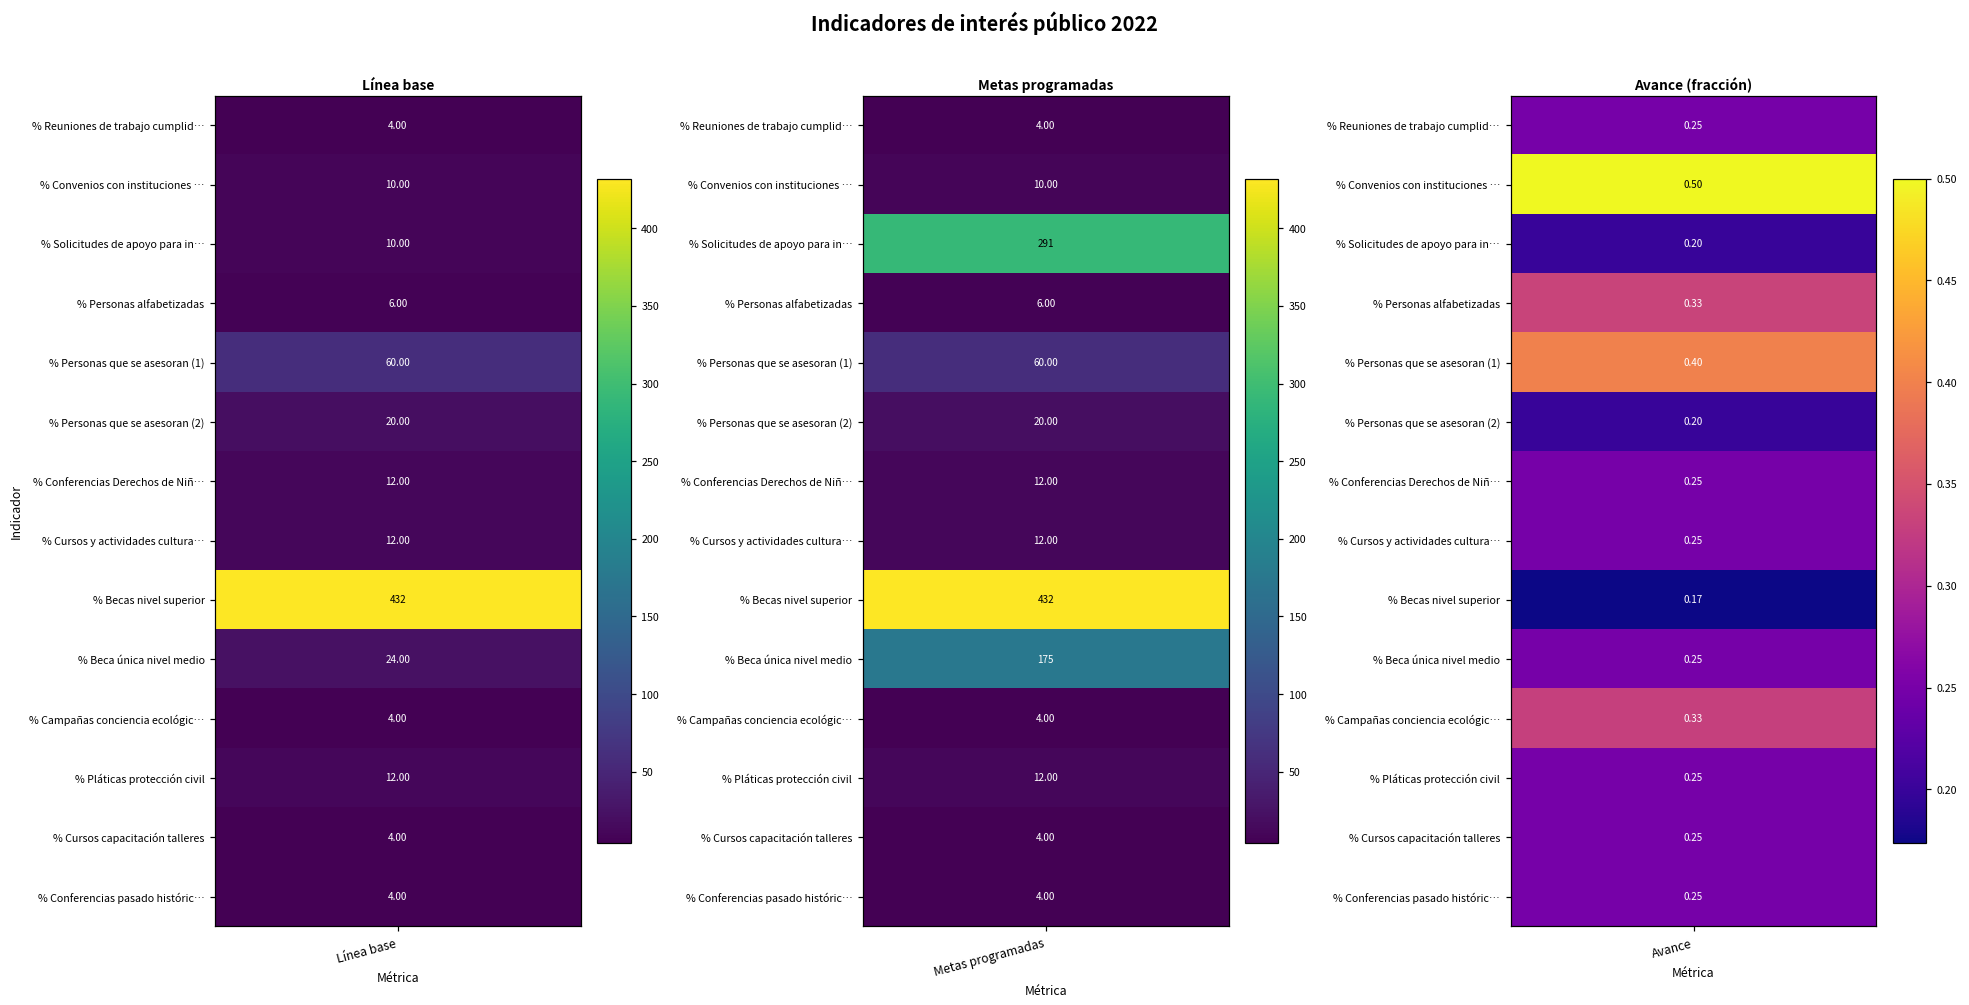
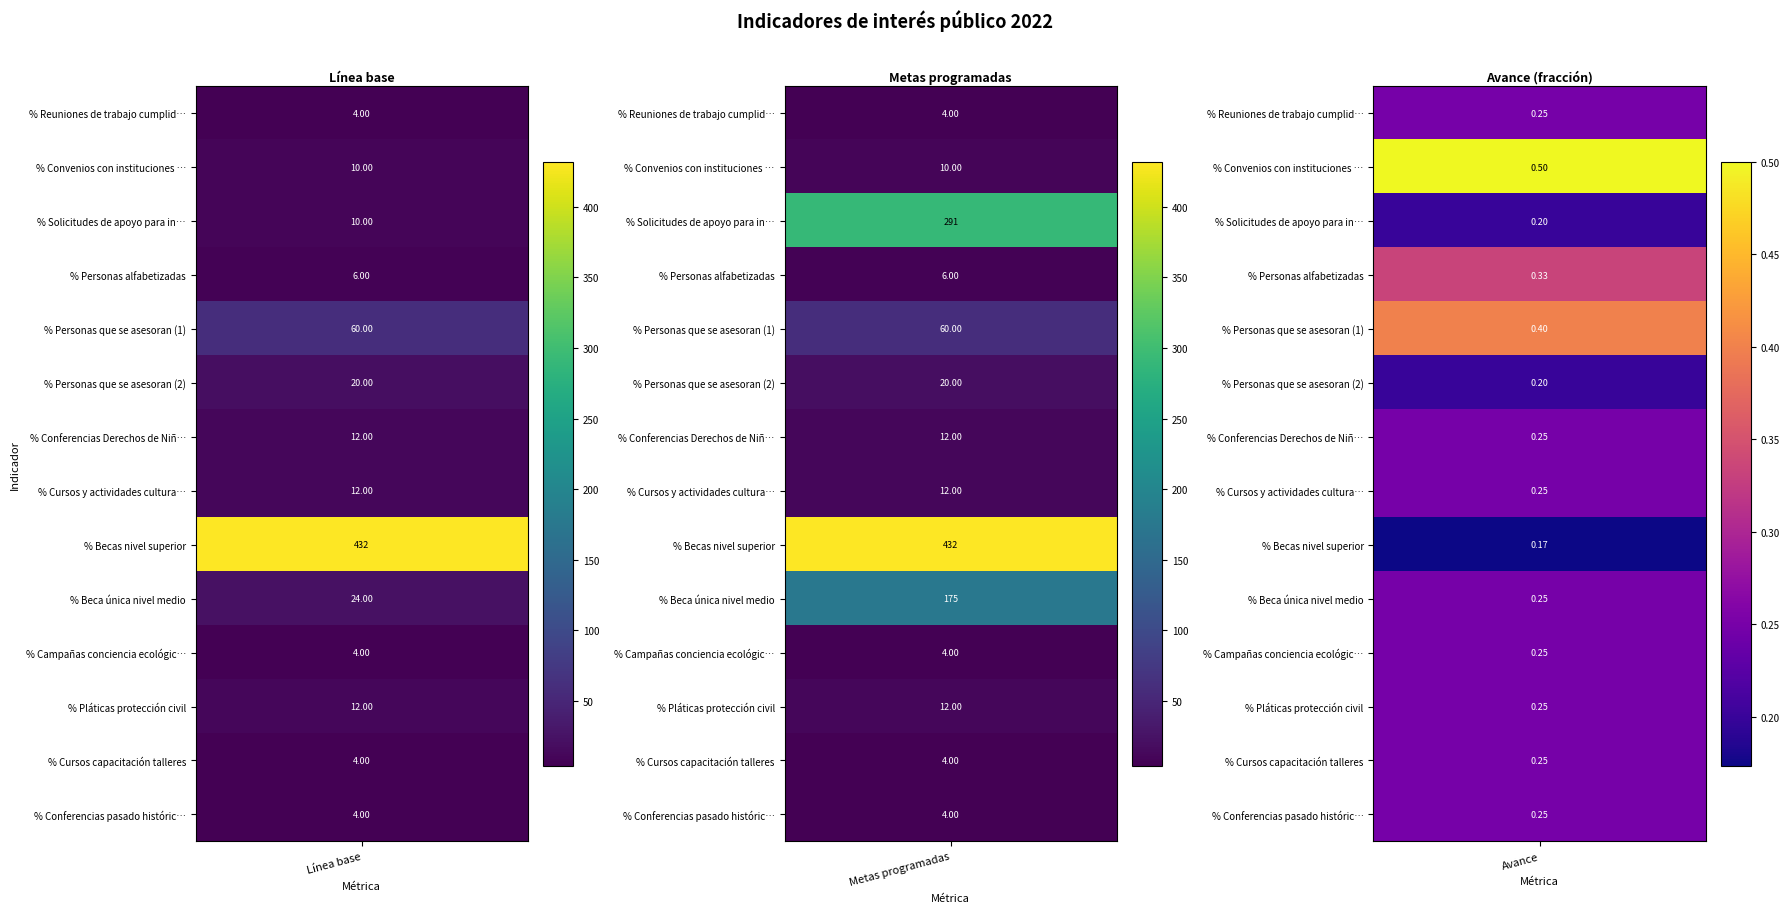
  {
    "Línea base": {
      "% Reuniones de trabajo cumplid…": {
        "Línea base": 4.00
      },
      "% Convenios con instituciones …": {
        "Línea base": 10.00
      },
      "% Solicitudes de apoyo para in…": {
        "Línea base": 10.00
      },
      "% Personas alfabetizadas": {
        "Línea base": 6.00
      },
      "% Personas que se asesoran (1)": {
        "Línea base": 60.00
      },
      "% Personas que se asesoran (2)": {
        "Línea base": 20.00
      },
      "% Conferencias Derechos de Niñ…": {
        "Línea base": 12.00
      },
      "% Cursos y actividades cultura…": {
        "Línea base": 12.00
      },
      "% Becas nivel superior": {
        "Línea base": 432
      },
      "% Beca única nivel medio": {
        "Línea base": 24.00
      },
      "% Campañas conciencia ecológic…": {
        "Línea base": 4.00
      },
      "% Pláticas protección civil": {
        "Línea base": 12.00
      },
      "% Cursos capacitación talleres": {
        "Línea base": 4.00
      },
      "% Conferencias pasado históric…": {
        "Línea base": 4.00
      }
    },
    "Metas programadas": {
      "% Reuniones de trabajo cumplid…": {
        "Metas programadas": 4.00
      },
      "% Convenios con instituciones …": {
        "Metas programadas": 10.00
      },
      "% Solicitudes de apoyo para in…": {
        "Metas programadas": 291
      },
      "% Personas alfabetizadas": {
        "Metas programadas": 6.00
      },
      "% Personas que se asesoran (1)": {
        "Metas programadas": 60.00
      },
      "% Personas que se asesoran (2)": {
        "Metas programadas": 20.00
      },
      "% Conferencias Derechos de Niñ…": {
        "Metas programadas": 12.00
      },
      "% Cursos y actividades cultura…": {
        "Metas programadas": 12.00
      },
      "% Becas nivel superior": {
        "Metas programadas": 432
      },
      "% Beca única nivel medio": {
        "Metas programadas": 175
      },
      "% Campañas conciencia ecológic…": {
        "Metas programadas": 4.00
      },
      "% Pláticas protección civil": {
        "Metas programadas": 12.00
      },
      "% Cursos capacitación talleres": {
        "Metas programadas": 4.00
      },
      "% Conferencias pasado históric…": {
        "Metas programadas": 4.00
      }
    },
    "Avance (fracción)": {
      "% Reuniones de trabajo cumplid…": {
        "Avance": 0.25
      },
      "% Convenios con instituciones …": {
        "Avance": 0.50
      },
      "% Solicitudes de apoyo para in…": {
        "Avance": 0.20
      },
      "% Personas alfabetizadas": {
        "Avance": 0.33
      },
      "% Personas que se asesoran (1)": {
        "Avance": 0.40
      },
      "% Personas que se asesoran (2)": {
        "Avance": 0.20
      },
      "% Conferencias Derechos de Niñ…": {
        "Avance": 0.25
      },
      "% Cursos y actividades cultura…": {
        "Avance": 0.25
      },
      "% Becas nivel superior": {
        "Avance": 0.17
      },
      "% Beca única nivel medio": {
        "Avance": 0.25
      },
      "% Campañas conciencia ecológic…": {
-       "Avance": 0.33
+       "Avance": 0.25
      },
      "% Pláticas protección civil": {
        "Avance": 0.25
      },
      "% Cursos capacitación talleres": {
        "Avance": 0.25
      },
      "% Conferencias pasado históric…": {
        "Avance": 0.25
      }
    }
  }
